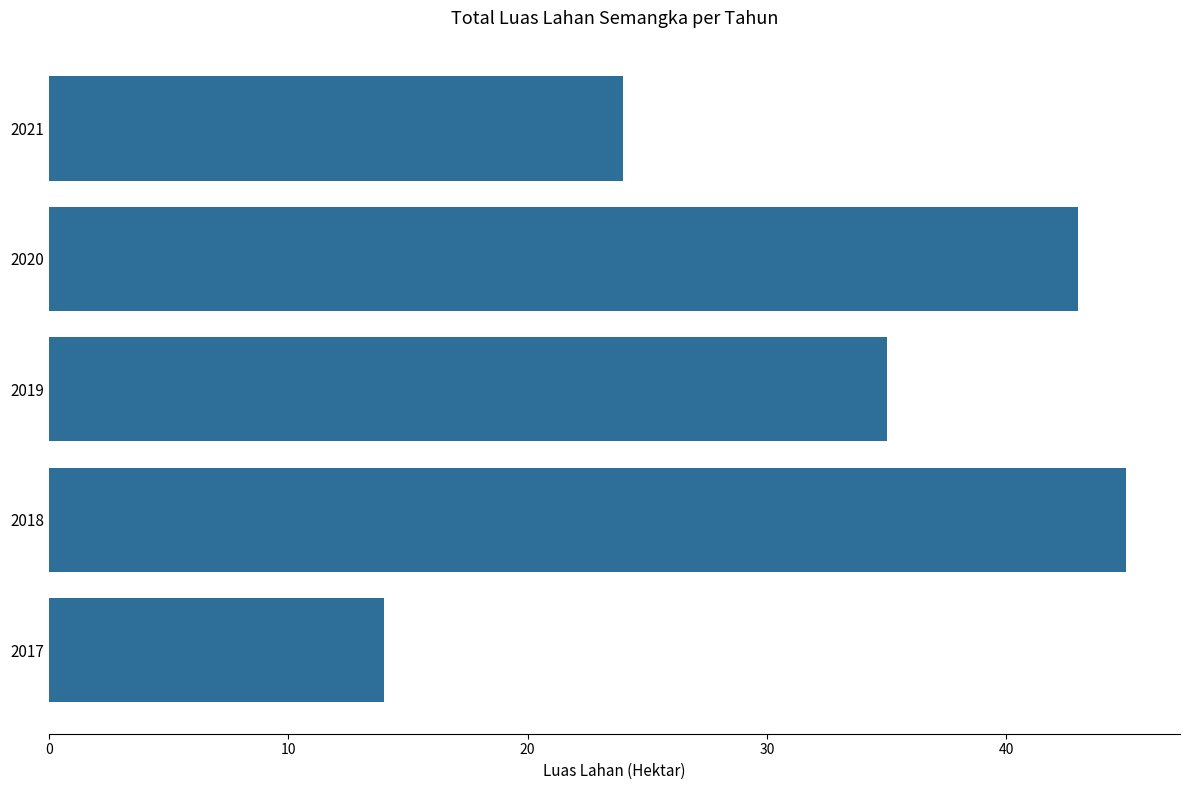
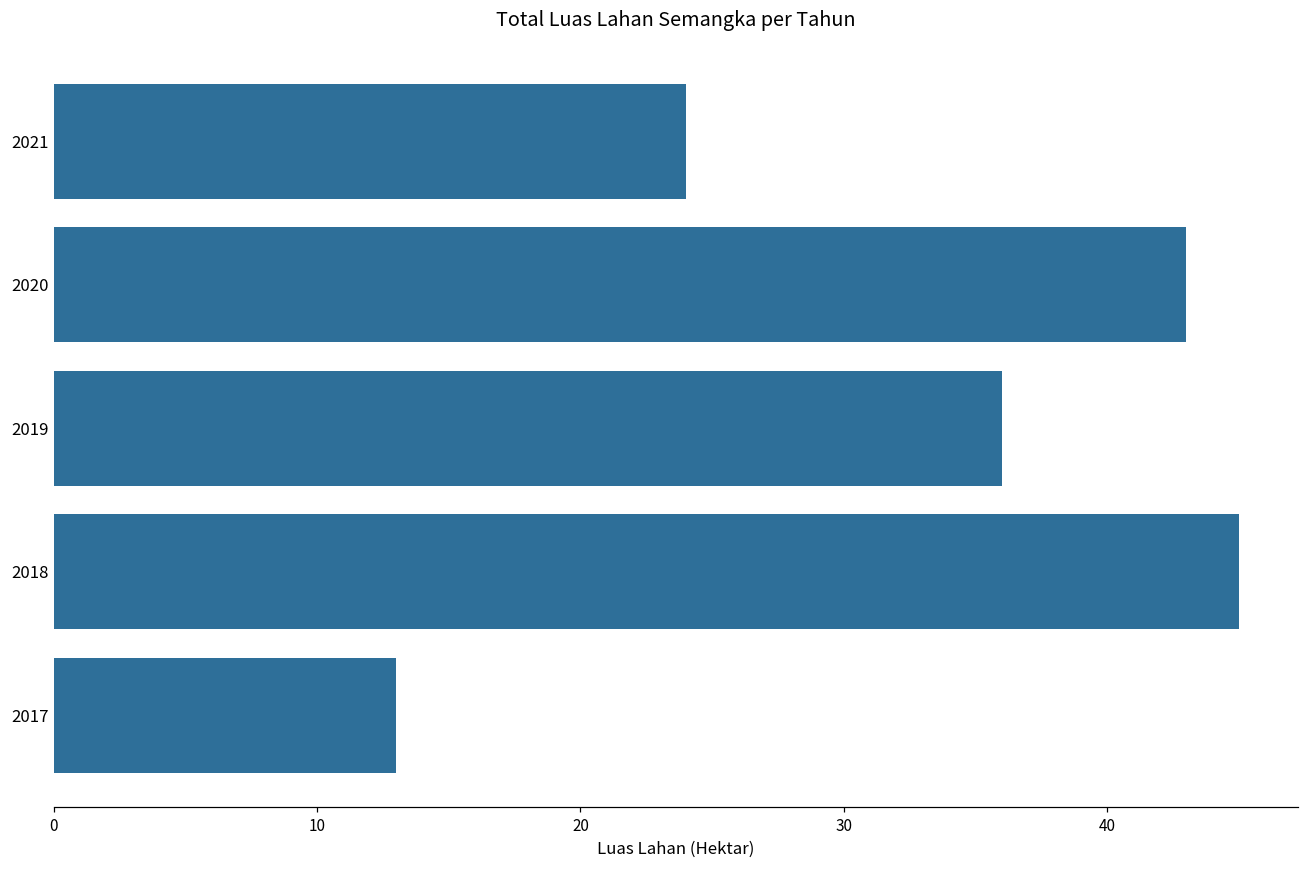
  {
    "2021": 24,
    "2020": 43,
-   "2019": 35,
+   "2019": 36,
    "2018": 45,
-   "2017": 14
+   "2017": 13
  }
